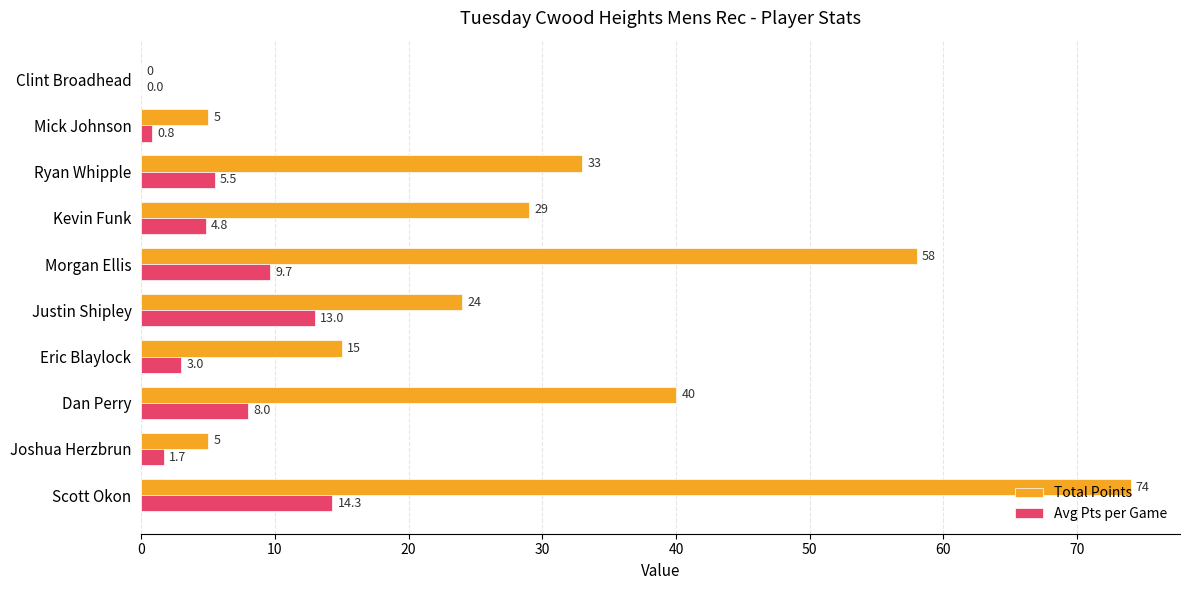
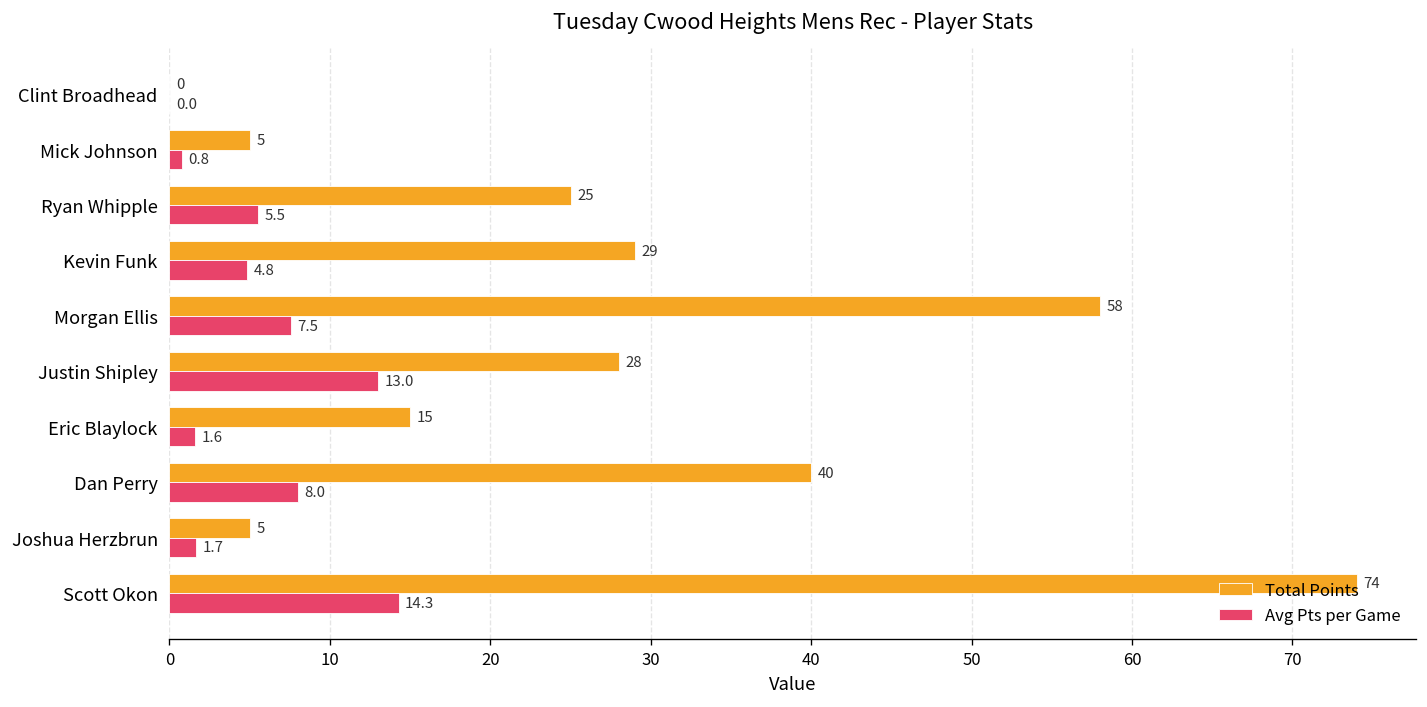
  {
    "Total Points": {
      "Clint Broadhead": 0,
      "Mick Johnson": 5,
-     "Ryan Whipple": 33,
+     "Ryan Whipple": 25,
      "Kevin Funk": 29,
      "Morgan Ellis": 58,
-     "Justin Shipley": 24,
+     "Justin Shipley": 28,
      "Eric Blaylock": 15,
      "Dan Perry": 40,
      "Joshua Herzbrun": 5,
      "Scott Okon": 74
    },
    "Avg Pts per Game": {
      "Clint Broadhead": 0.0,
      "Mick Johnson": 0.8,
      "Ryan Whipple": 5.5,
      "Kevin Funk": 4.8,
-     "Morgan Ellis": 9.7,
+     "Morgan Ellis": 7.5,
      "Justin Shipley": 13.0,
-     "Eric Blaylock": 3.0,
+     "Eric Blaylock": 1.6,
      "Dan Perry": 8.0,
      "Joshua Herzbrun": 1.7,
      "Scott Okon": 14.3
    }
  }
